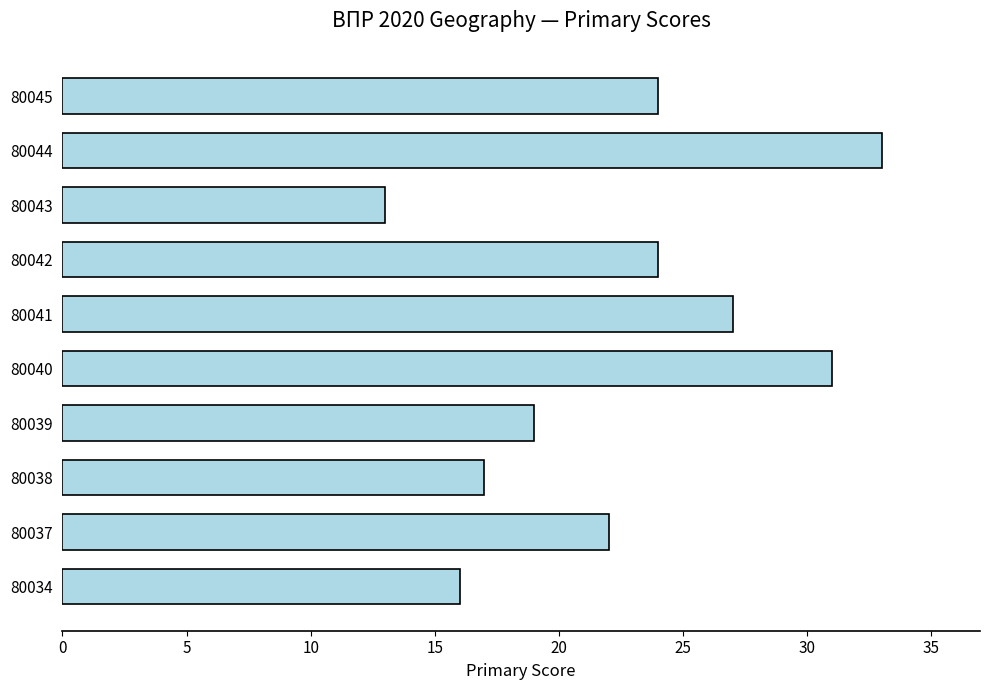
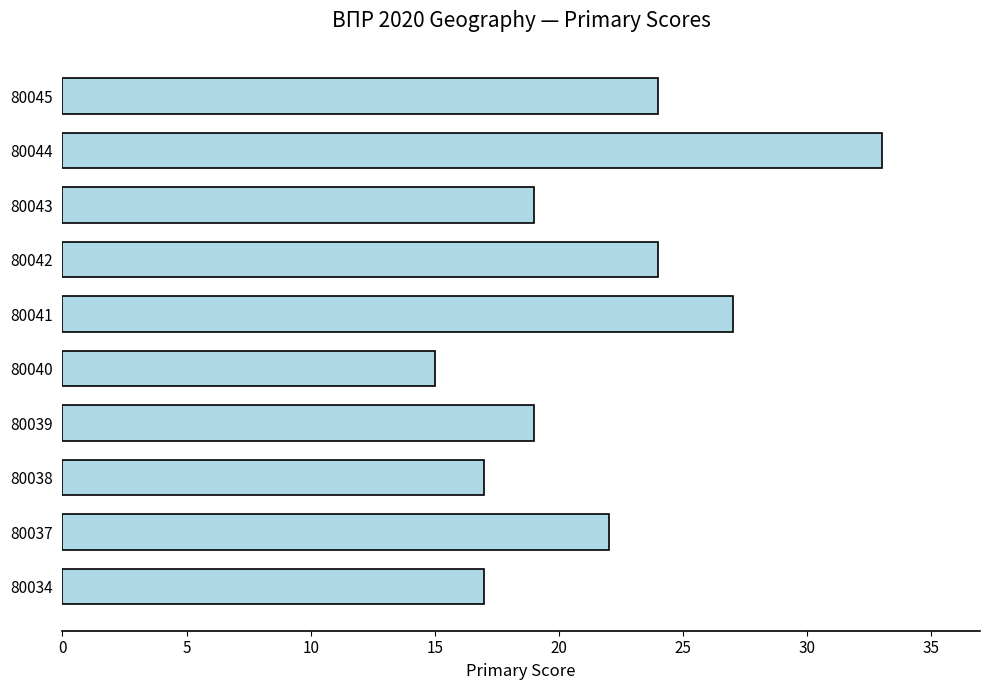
  {
    "80045": 24,
    "80044": 33,
-   "80043": 13,
+   "80043": 19,
    "80042": 24,
    "80041": 27,
-   "80040": 31,
+   "80040": 15,
    "80039": 19,
    "80038": 17,
    "80037": 22,
-   "80034": 16
+   "80034": 17
  }
